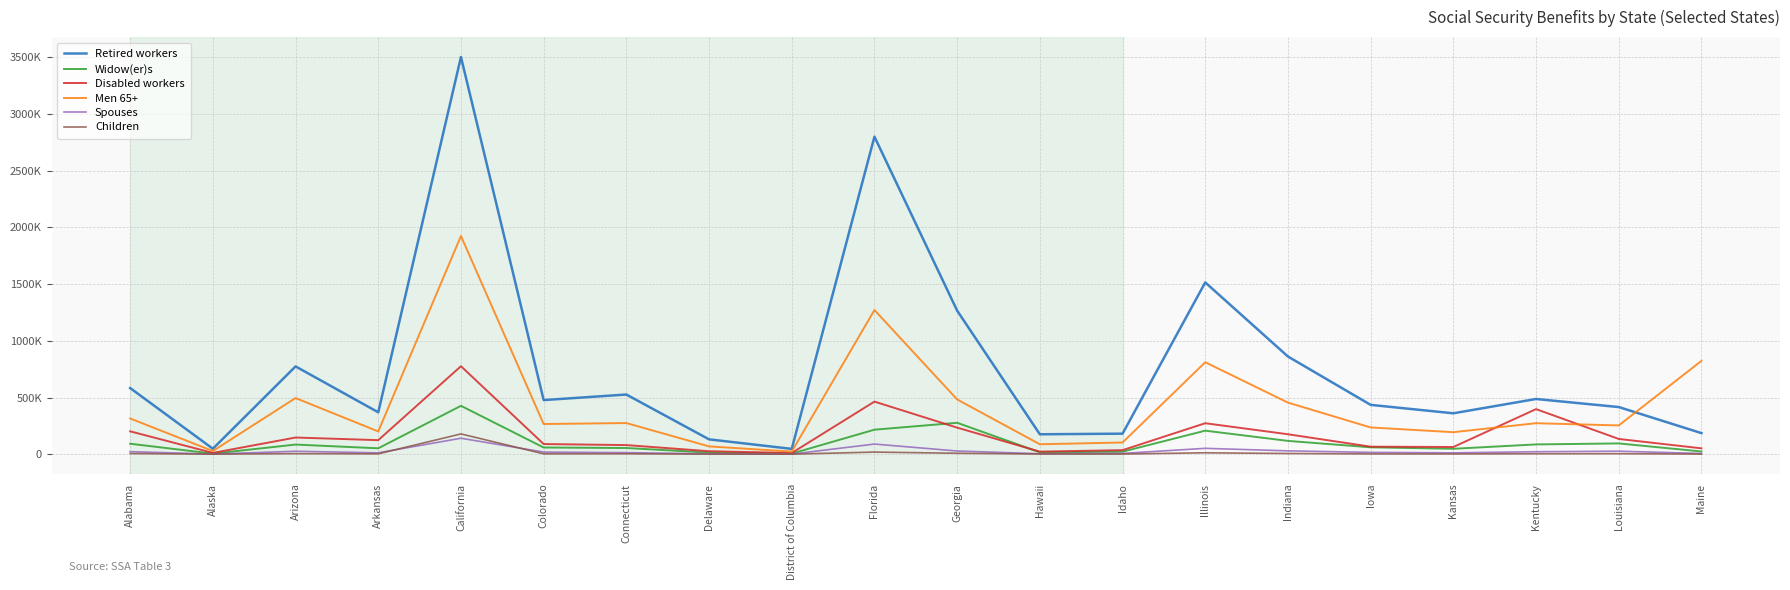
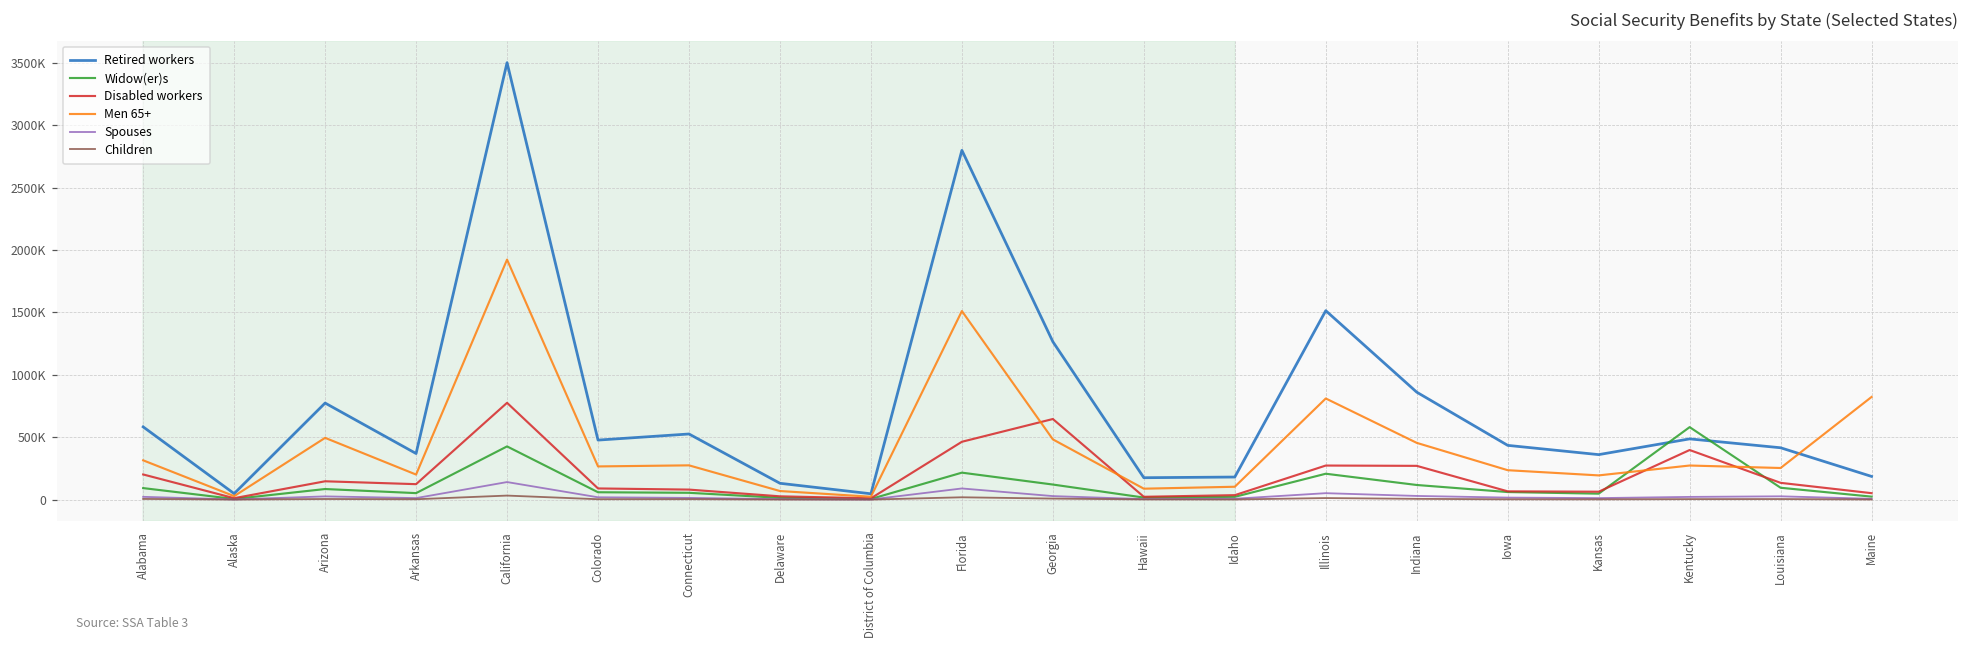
  {
    "Retired workers": {
      "Alabama": 580000,
      "Arizona": 770000,
      "Arkansas": 370000,
      "California": 3500000,
      "Colorado": 480000,
      "Connecticut": 530000,
      "Delaware": 130000,
      "District of Columbia": 50000,
      "Florida": 2800000,
      "Georgia": 1270000,
      "Hawaii": 180000,
      "Idaho": 180000,
      "Illinois": 1510000,
      "Indiana": 860000,
      "Iowa": 430000,
      "Kansas": 360000,
      "Kentucky": 490000,
      "Louisiana": 420000,
      "Maine": 190000
    },
    "Widow(er)s": {
      "Alabama": 90000,
      "Arizona": 90000,
      "Arkansas": 50000,
      "California": 430000,
      "Colorado": 60000,
      "Connecticut": 50000,
      "Florida": 220000,
-     "Georgia": 280000,
+     "Georgia": 120000,
      "Illinois": 210000,
      "Indiana": 120000,
-     "Kentucky": 90000,
+     "Kentucky": 580000,
      "Louisiana": 100000
    },
    "Disabled workers": {
      "Alabama": 200000,
      "Arizona": 150000,
      "Arkansas": 120000,
      "California": 780000,
      "Colorado": 90000,
      "Connecticut": 80000,
      "Florida": 460000,
-     "Georgia": 230000,
+     "Georgia": 650000,
      "Illinois": 270000,
-     "Indiana": 180000,
+     "Indiana": 270000,
      "Kentucky": 400000,
      "Louisiana": 130000,
      "Maine": 50000
    },
    "Men 65+": {
      "Alabama": 310000,
      "Arizona": 500000,
      "Arkansas": 200000,
      "California": 1920000,
      "Colorado": 270000,
      "Connecticut": 270000,
      "Delaware": 70000,
-     "Florida": 1270000,
+     "Florida": 1510000,
      "Georgia": 480000,
      "Hawaii": 90000,
      "Idaho": 100000,
      "Illinois": 810000,
      "Indiana": 450000,
      "Iowa": 240000,
      "Kansas": 190000,
      "Kentucky": 270000,
      "Louisiana": 250000,
      "Maine": 820000
    },
    "Spouses": {
      "California": 140000,
      "Florida": 90000,
      "Illinois": 50000,
      "Indiana": 30000
    },
    "Children": {
-     "California": 180000,
+     "California": 30000,
      "Florida": 20000,
      "Illinois": 10000,
      "Indiana": 10000
    }
  }
